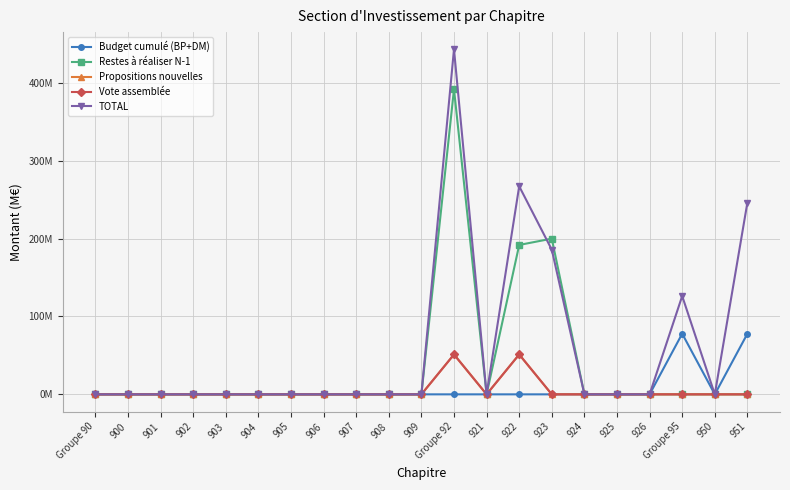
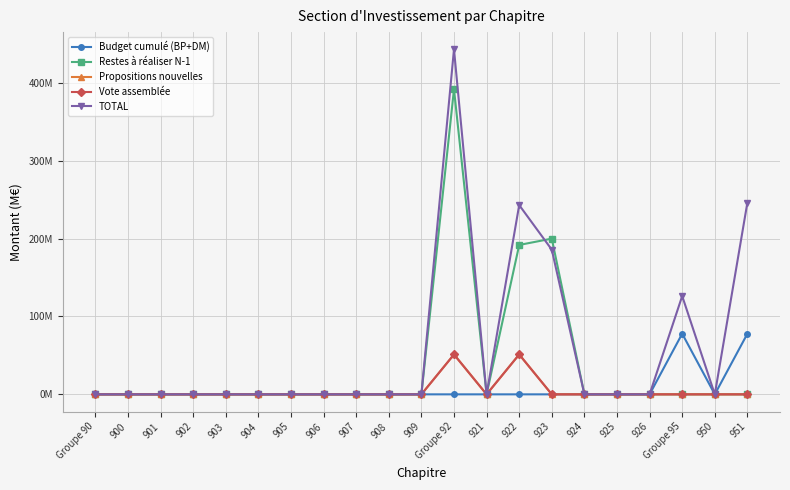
  {
    "Budget cumulé (BP+DM)": {
      "Groupe 92": 0,
      "922": 0,
      "Groupe 95": 80000000,
      "951": 80000000
    },
    "Restes à réaliser N-1": {
      "Groupe 92": 390000000,
      "922": 190000000,
      "923": 200000000
    },
    "Vote assemblée": {
      "Groupe 92": 50000000,
      "922": 50000000
    },
    "TOTAL": {
      "Groupe 92": 440000000,
-     "922": 270000000,
+     "922": 240000000,
      "923": 190000000,
      "Groupe 95": 130000000,
      "951": 250000000
    }
  }
